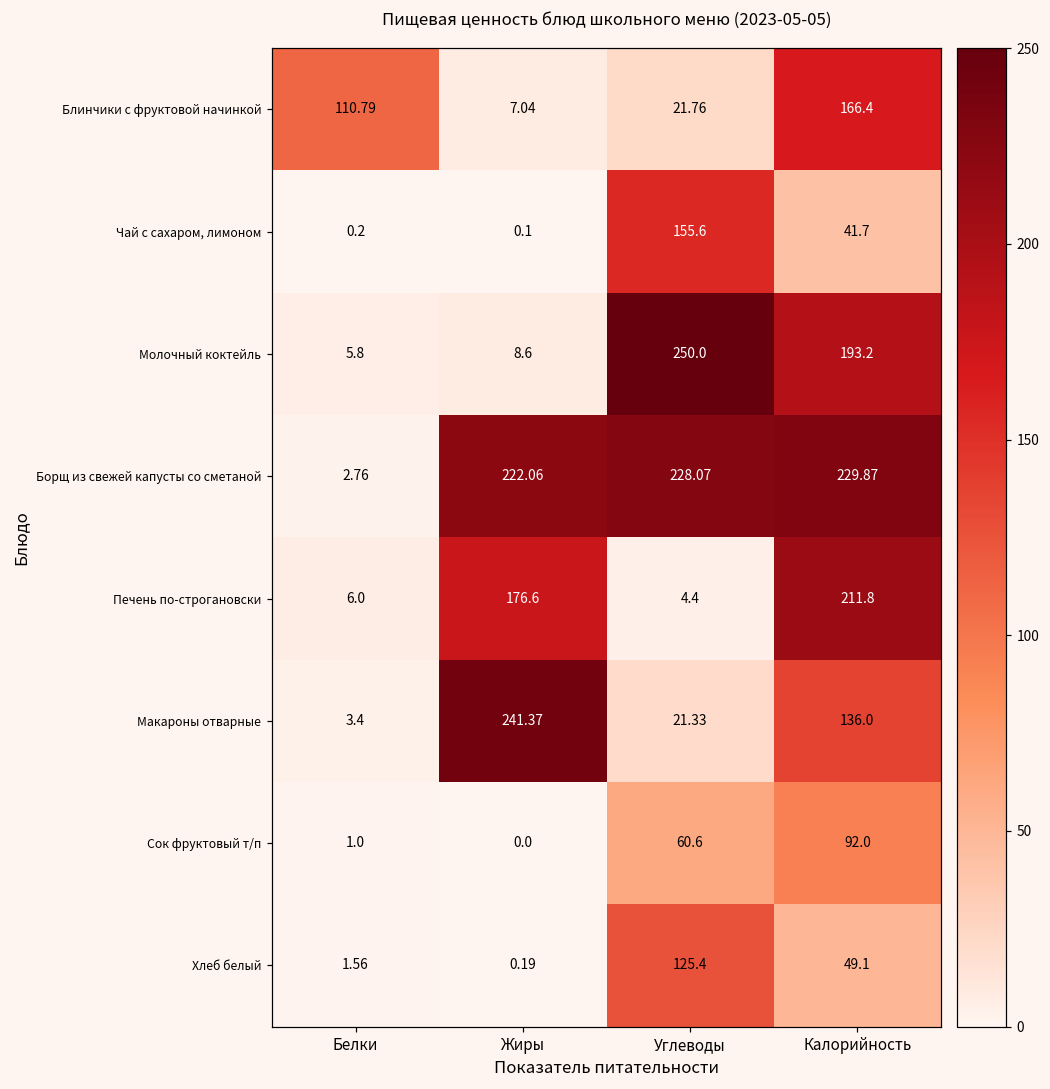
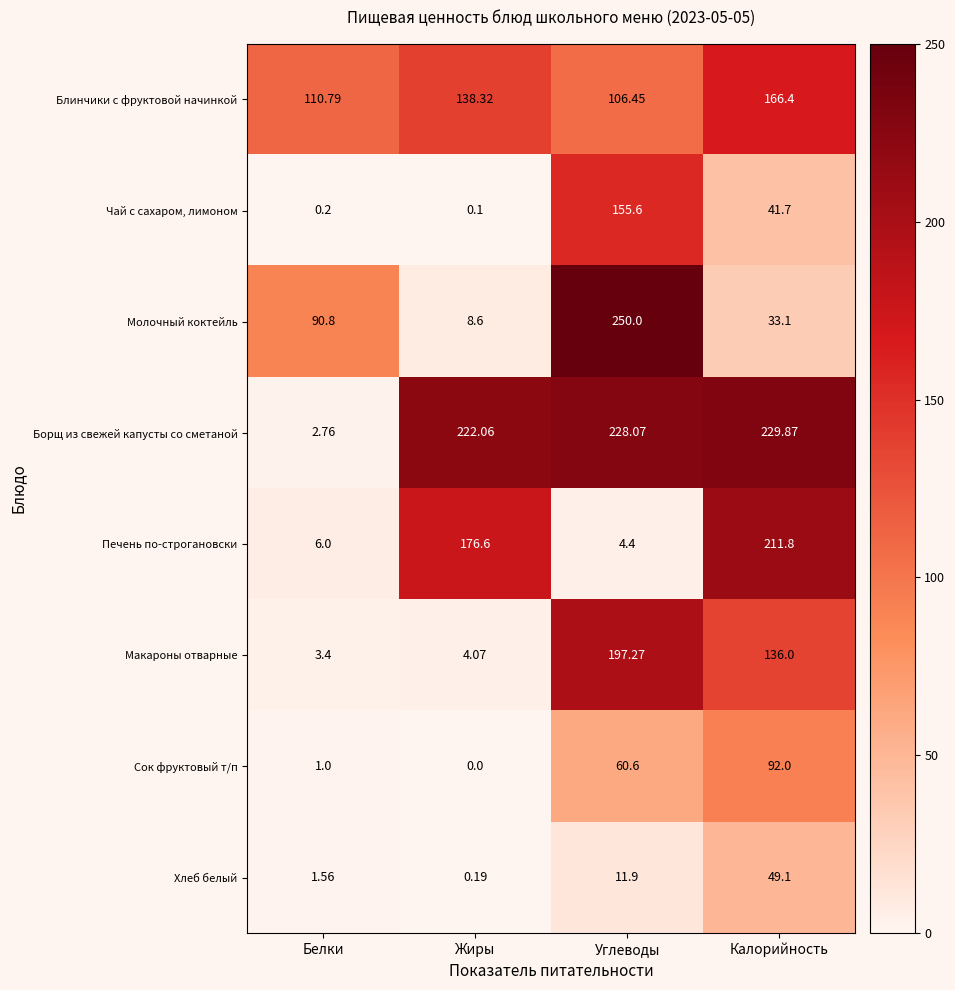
  {
    "Блинчики с фруктовой начинкой": {
      "Белки": 110.79,
-     "Жиры": 7.04,
-     "Углеводы": 21.76,
+     "Жиры": 138.32,
+     "Углеводы": 106.45,
      "Калорийность": 166.4
    },
    "Чай с сахаром, лимоном": {
      "Белки": 0.2,
      "Жиры": 0.1,
      "Углеводы": 155.6,
      "Калорийность": 41.7
    },
    "Молочный коктейль": {
-     "Белки": 5.8,
+     "Белки": 90.8,
      "Жиры": 8.6,
      "Углеводы": 250.0,
-     "Калорийность": 193.2
+     "Калорийность": 33.1
    },
    "Борщ из свежей капусты со сметаной": {
      "Белки": 2.76,
      "Жиры": 222.06,
      "Углеводы": 228.07,
      "Калорийность": 229.87
    },
    "Печень по-строгановски": {
      "Белки": 6.0,
      "Жиры": 176.6,
      "Углеводы": 4.4,
      "Калорийность": 211.8
    },
    "Макароны отварные": {
      "Белки": 3.4,
-     "Жиры": 241.37,
-     "Углеводы": 21.33,
+     "Жиры": 4.07,
+     "Углеводы": 197.27,
      "Калорийность": 136.0
    },
    "Сок фруктовый т/п": {
      "Белки": 1.0,
      "Жиры": 0.0,
      "Углеводы": 60.6,
      "Калорийность": 92.0
    },
    "Хлеб белый": {
      "Белки": 1.56,
      "Жиры": 0.19,
-     "Углеводы": 125.4,
+     "Углеводы": 11.9,
      "Калорийность": 49.1
    }
  }
